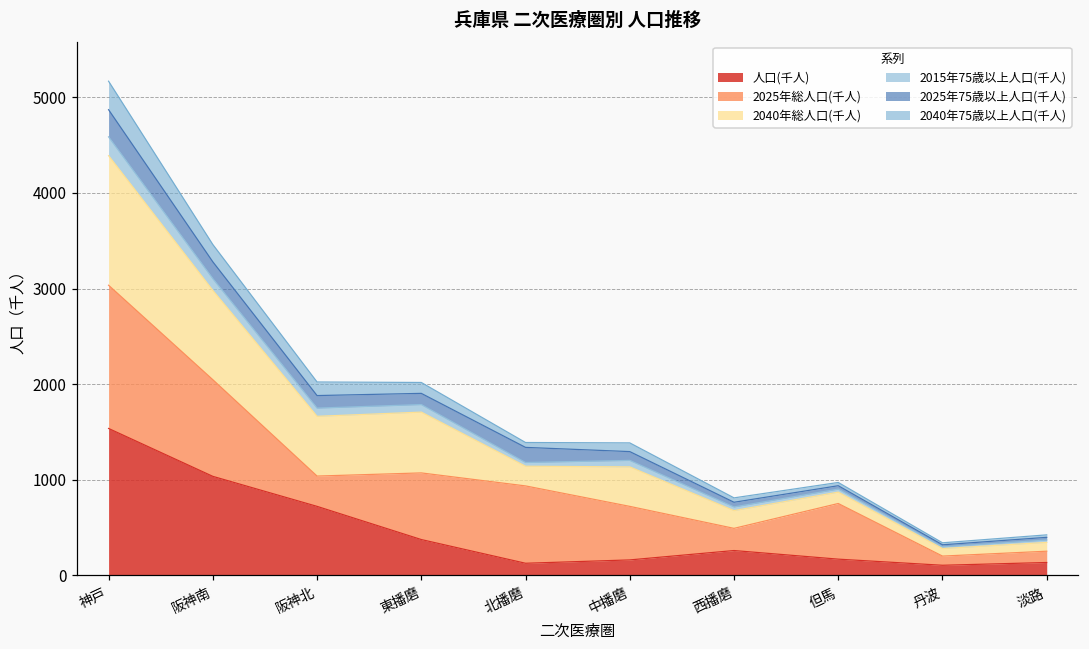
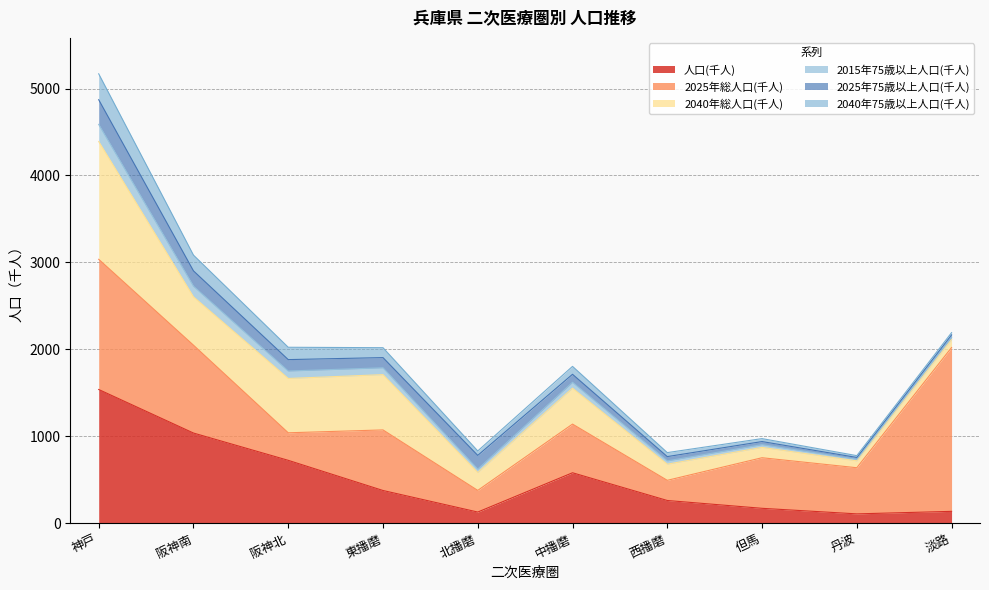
  {
    "人口(千人)": {
      "神戸": 1500,
      "阪神南": 1000,
      "阪神北": 700,
      "東播磨": 400,
      "北播磨": 100,
-     "中播磨": 200,
+     "中播磨": 600,
      "西播磨": 300,
      "但馬": 200,
      "丹波": 100,
      "淡路": 100
    },
    "2025年総人口(千人)": {
      "神戸": 1500,
      "阪神南": 1000,
      "阪神北": 300,
      "東播磨": 700,
-     "北播磨": 800,
+     "北播磨": 200,
      "中播磨": 600,
      "西播磨": 200,
      "但馬": 600,
-     "丹波": 100,
-     "淡路": 100
+     "丹波": 500,
+     "淡路": 1900
    },
    "2040年総人口(千人)": {
      "神戸": 1400,
-     "阪神南": 900,
+     "阪神南": 600,
      "阪神北": 600,
      "東播磨": 600,
      "北播磨": 200,
      "中播磨": 400,
      "西播磨": 200,
      "但馬": 100
    },
    "2025年75歳以上人口(千人)": {
      "神戸": 300,
      "阪神南": 200,
      "阪神北": 100,
      "東播磨": 100,
      "北播磨": 200,
      "中播磨": 100,
      "西播磨": 0,
      "但馬": 0
    }
  }
